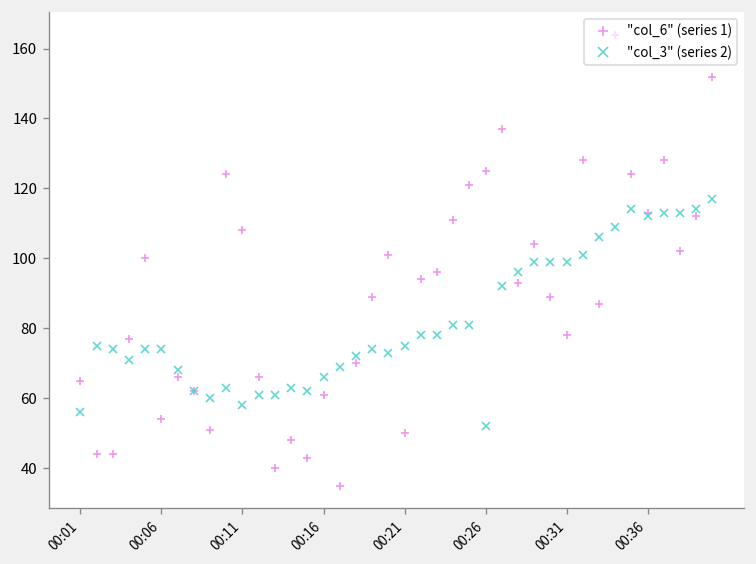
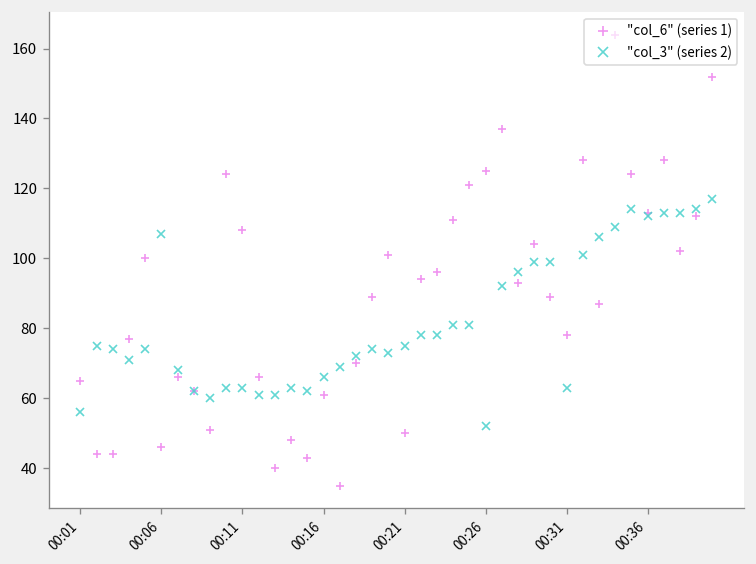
  {
    "\"col_6\" (series 1)": {
      "00:01": 65,
-     "00:06": 54,
+     "00:06": 46,
      "00:11": 108,
      "00:16": 61,
      "00:21": 50,
      "00:26": 125,
      "00:31": 78,
      "00:36": 113
    },
    "\"col_3\" (series 2)": {
      "00:01": 56,
-     "00:06": 74,
-     "00:11": 58,
+     "00:06": 107,
+     "00:11": 63,
      "00:16": 66,
      "00:21": 75,
      "00:26": 52,
-     "00:31": 99,
+     "00:31": 63,
      "00:36": 112
    }
  }
